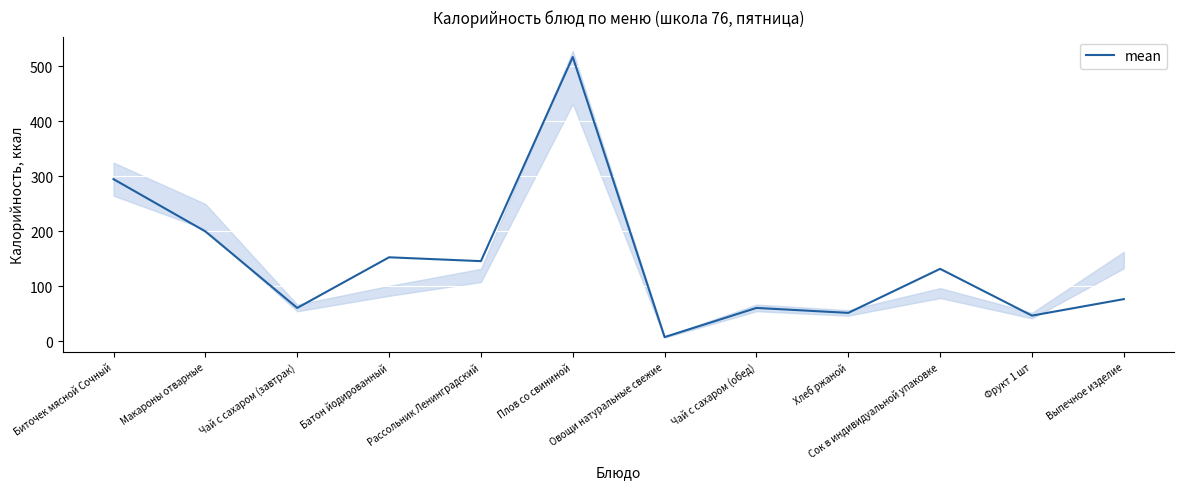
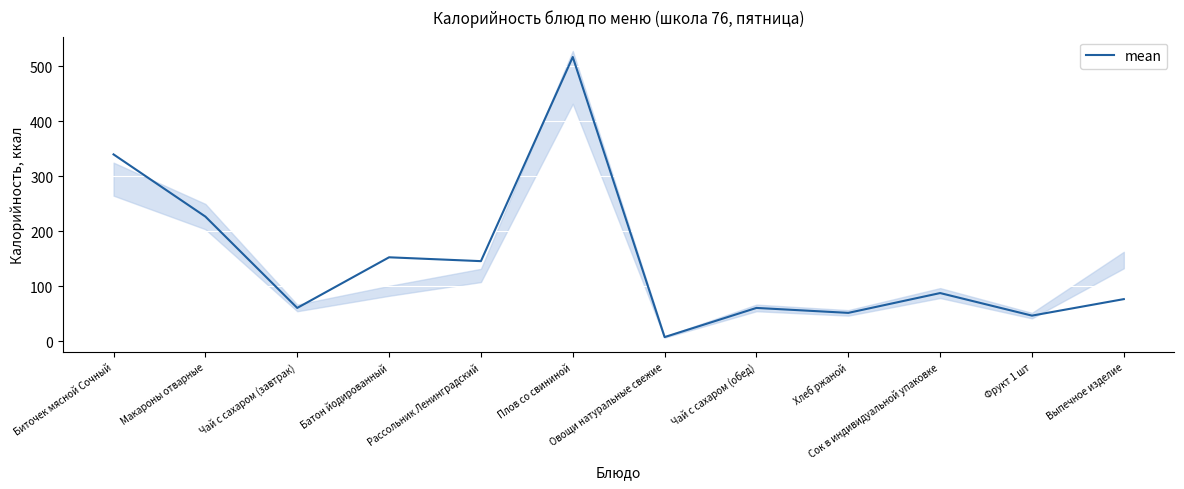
  {
    "mean": {
-     "Биточек мясной Сочный": 300,
-     "Макароны отварные": 200,
+     "Биточек мясной Сочный": 340,
+     "Макароны отварные": 230,
      "Чай с сахаром (завтрак)": 60,
      "Батон йодированный": 150,
      "Рассольник Ленинградский": 150,
      "Плов со свининой": 520,
      "Чай с сахаром (обед)": 60,
      "Хлеб ржаной": 50,
-     "Сок в индивидуальной упаковке": 130,
+     "Сок в индивидуальной упаковке": 90,
      "Фрукт 1 шт": 50,
      "Выпечное изделие": 80
    }
  }
